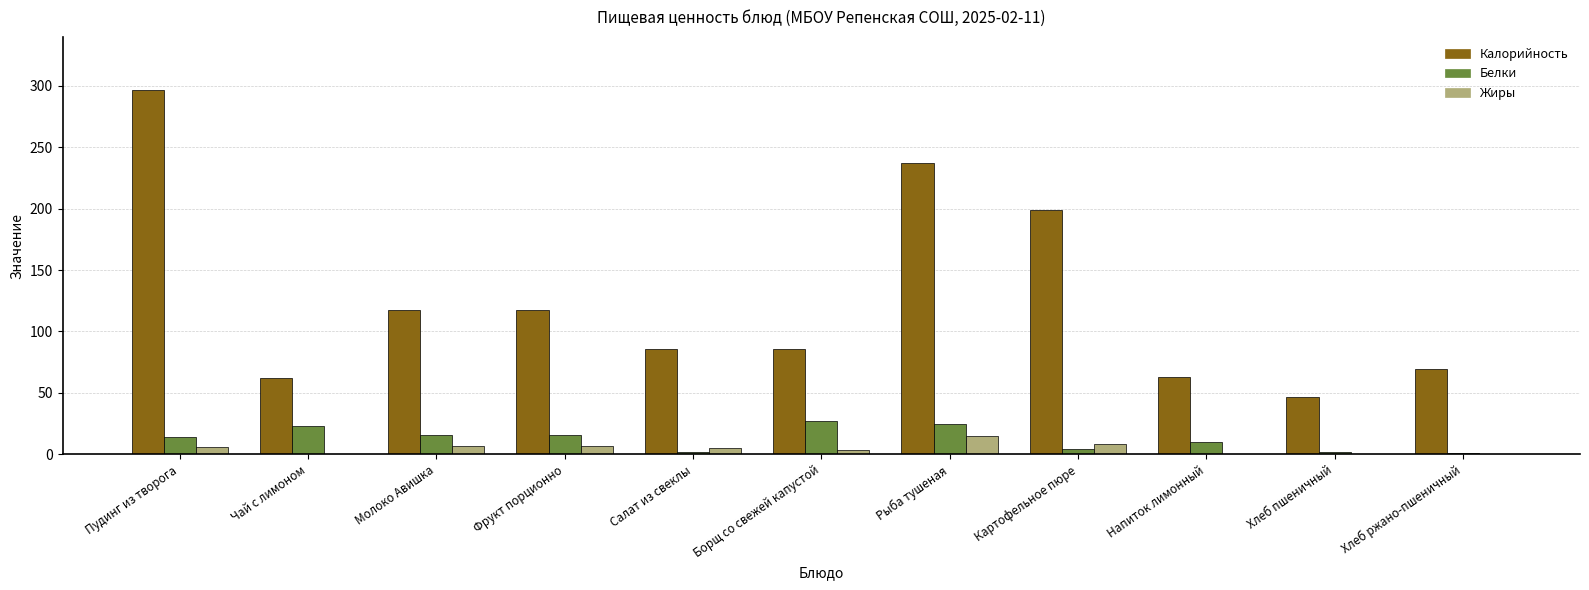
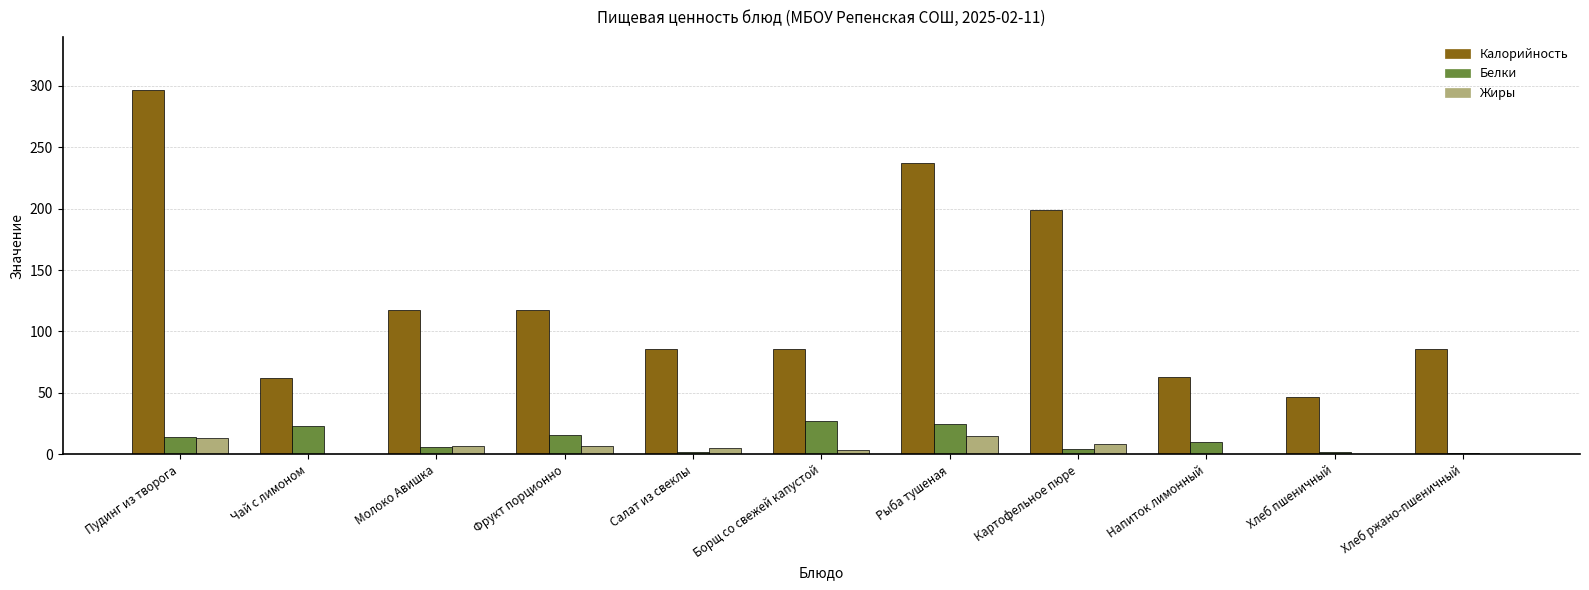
  {
    "Калорийность": {
      "Пудинг из творога": 297,
      "Чай с лимоном": 62,
      "Молоко Авишка": 118,
      "Фрукт порционно": 118,
      "Салат из свеклы": 86,
      "Борщ со свежей капустой": 86,
      "Рыба тушеная": 237,
      "Картофельное пюре": 199,
      "Напиток лимонный": 63,
      "Хлеб пшеничный": 47,
-     "Хлеб ржано-пшеничный": 70
+     "Хлеб ржано-пшеничный": 86
    },
    "Белки": {
      "Пудинг из творога": 14,
      "Чай с лимоном": 23,
-     "Молоко Авишка": 15,
+     "Молоко Авишка": 6,
      "Фрукт порционно": 16,
      "Борщ со свежей капустой": 27,
      "Рыба тушеная": 24,
      "Картофельное пюре": 4,
      "Напиток лимонный": 10
    },
    "Жиры": {
-     "Пудинг из творога": 6,
+     "Пудинг из творога": 14,
      "Молоко Авишка": 6,
      "Фрукт порционно": 6,
      "Салат из свеклы": 5,
      "Борщ со свежей капустой": 3,
      "Рыба тушеная": 14,
      "Картофельное пюре": 8,
      "Напиток лимонный": 0
    }
  }
